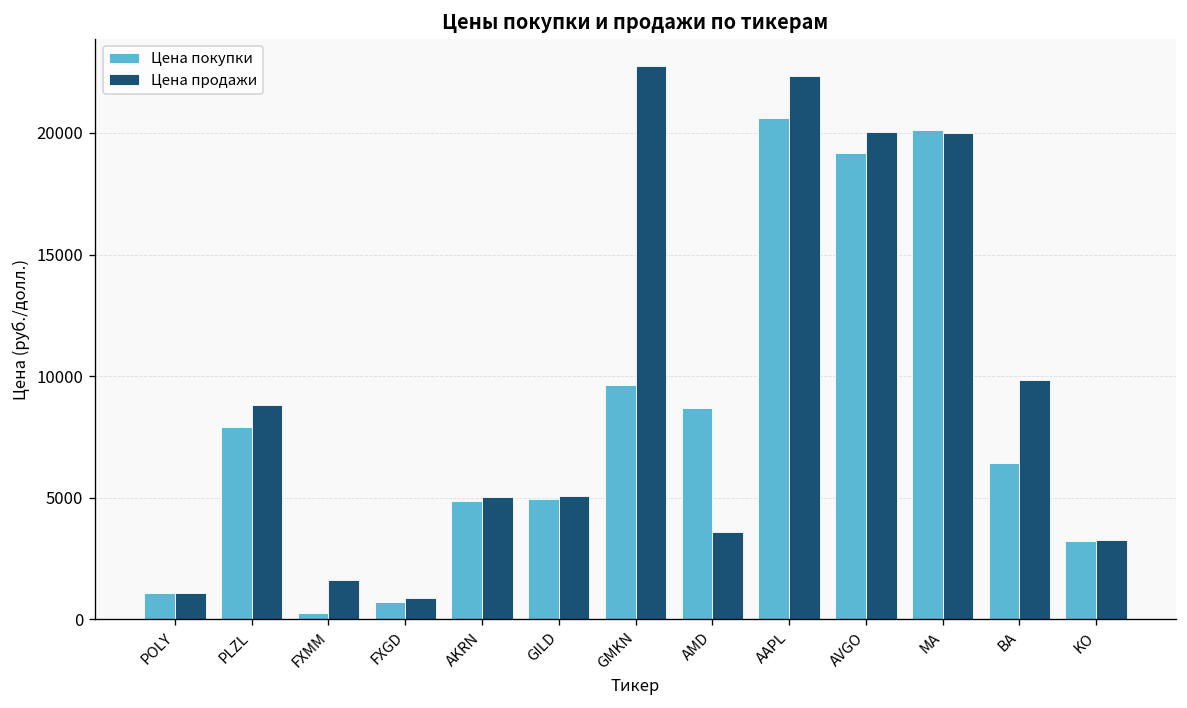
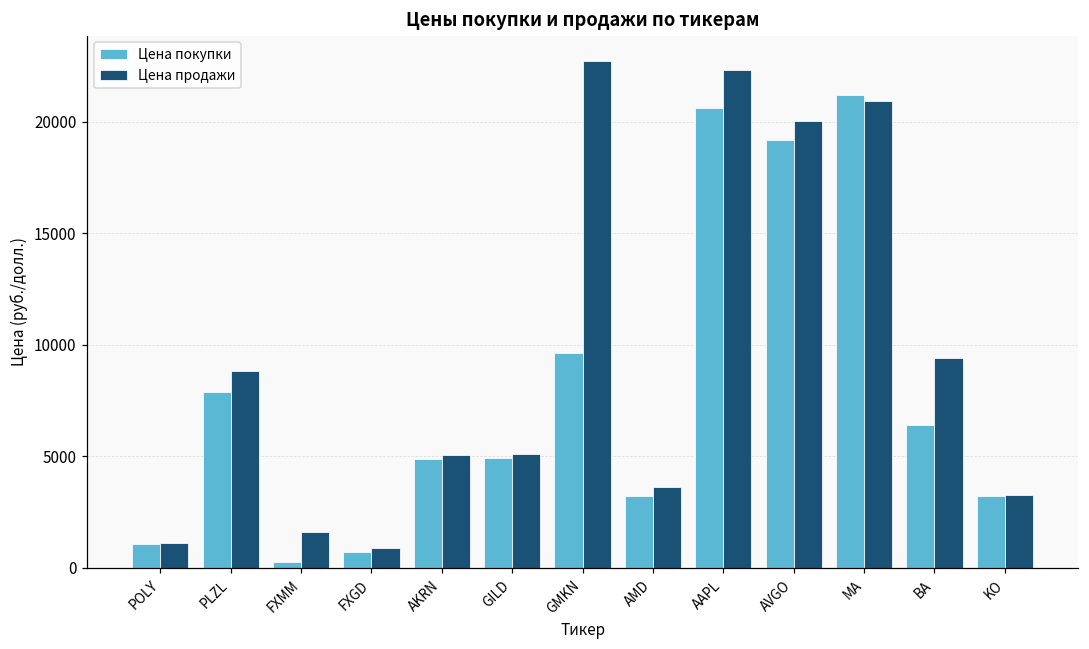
  {
    "Цена покупки": {
      "POLY": 1100,
      "PLZL": 7900,
      "FXMM": 300,
      "FXGD": 700,
      "AKRN": 4900,
      "GILD": 4900,
      "GMKN": 9600,
-     "AMD": 8700,
+     "AMD": 3200,
      "AAPL": 20600,
      "AVGO": 19200,
-     "MA": 20100,
+     "MA": 21200,
      "BA": 6400,
      "KO": 3200
    },
    "Цена продажи": {
      "POLY": 1100,
      "PLZL": 8800,
      "FXMM": 1600,
      "FXGD": 900,
      "AKRN": 5000,
      "GILD": 5100,
      "GMKN": 22700,
      "AMD": 3600,
      "AAPL": 22300,
      "AVGO": 20100,
-     "MA": 20000,
-     "BA": 9800,
+     "MA": 20900,
+     "BA": 9400,
      "KO": 3300
    }
  }
